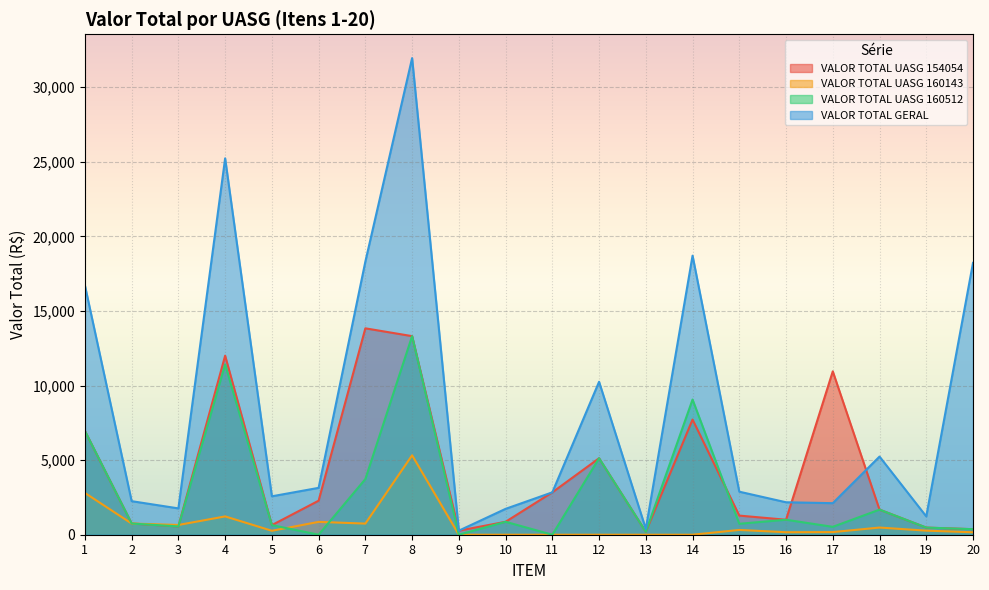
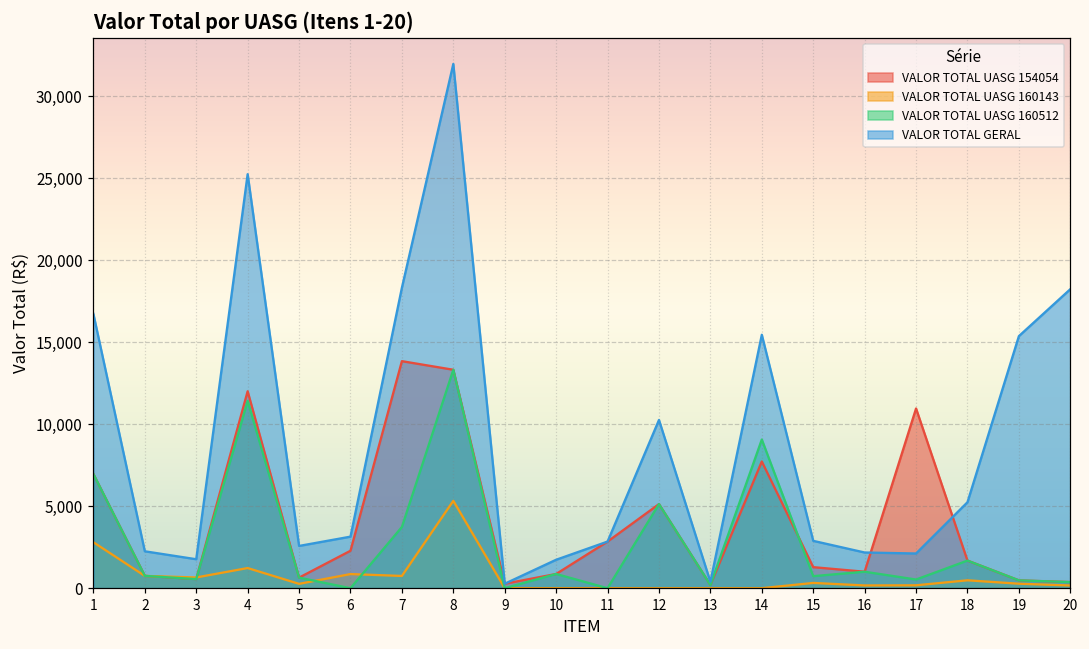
  {
    "VALOR TOTAL UASG 154054": {
      "4": "12,000",
      "6": "2,300",
      "7": "13,800",
      "14": "7,700",
      "15": "1,300",
      "17": "11,000"
    },
    "VALOR TOTAL UASG 160143": {
      "1": "2,800",
      "4": "1,200",
      "5": "300",
      "6": "900",
      "7": "700",
      "8": "5,300",
      "10": "0",
      "12": "0",
      "13": "0",
      "14": "0",
      "15": "300",
      "16": "200",
      "17": "200",
      "18": "500",
      "19": "300",
      "20": "200"
    },
    "VALOR TOTAL UASG 160512": {
      "4": "11,400",
      "6": "0",
      "7": "3,700",
      "14": "9,100",
      "15": "700",
      "17": "500"
    },
    "VALOR TOTAL GERAL": {
      "1": "16,700",
      "2": "2,200",
      "3": "1,800",
      "4": "25,200",
      "5": "2,600",
      "6": "3,100",
      "7": "18,300",
      "8": "32,000",
      "10": "1,700",
      "12": "10,300",
      "13": "400",
-     "14": "18,700",
+     "14": "15,400",
      "15": "2,900",
      "16": "2,200",
      "17": "2,100",
      "18": "5,200",
-     "19": "1,200",
+     "19": "15,400",
      "20": "18,200"
    }
  }
